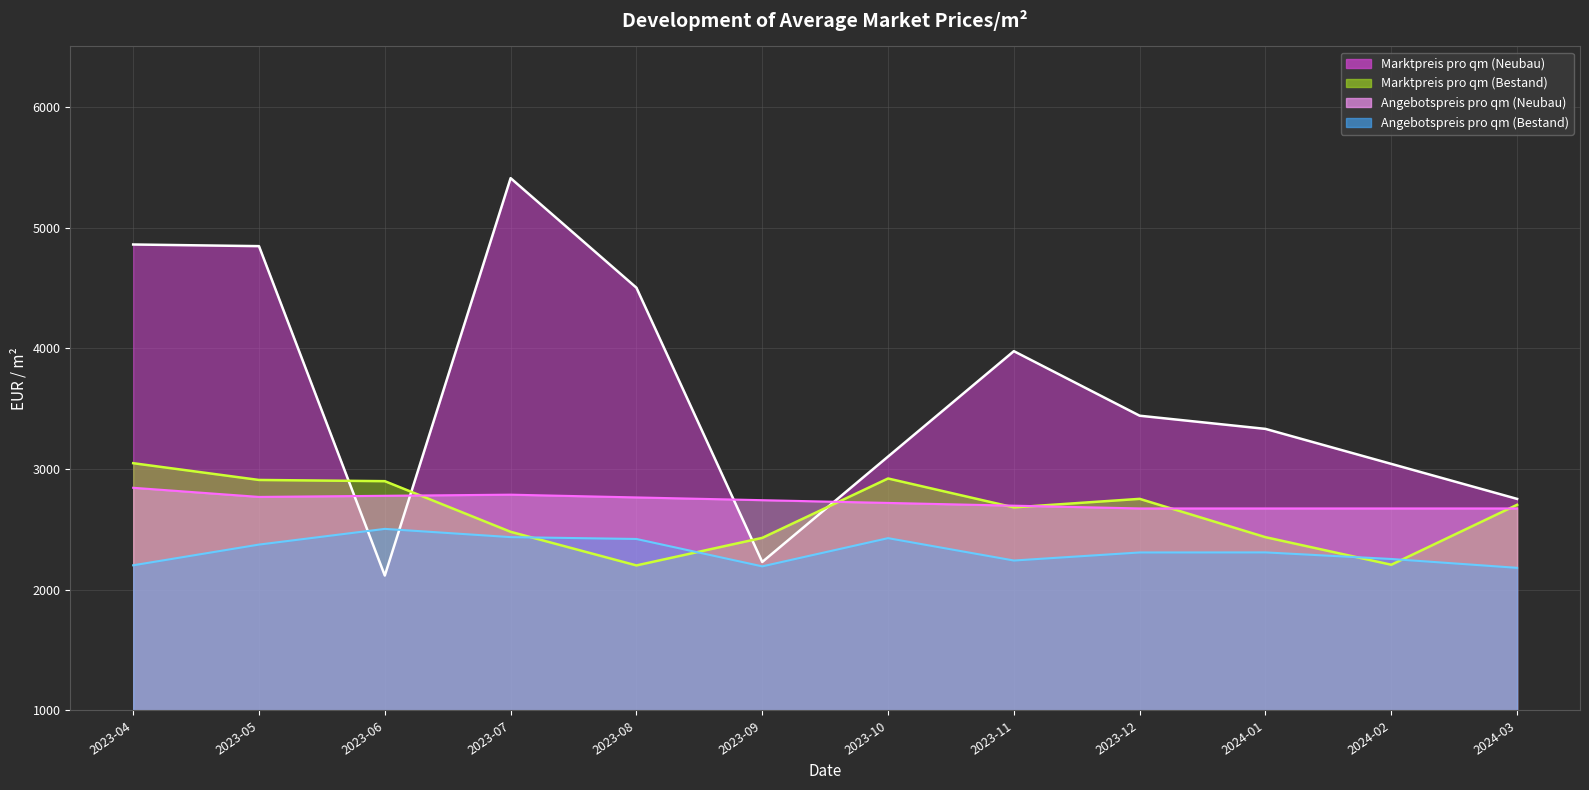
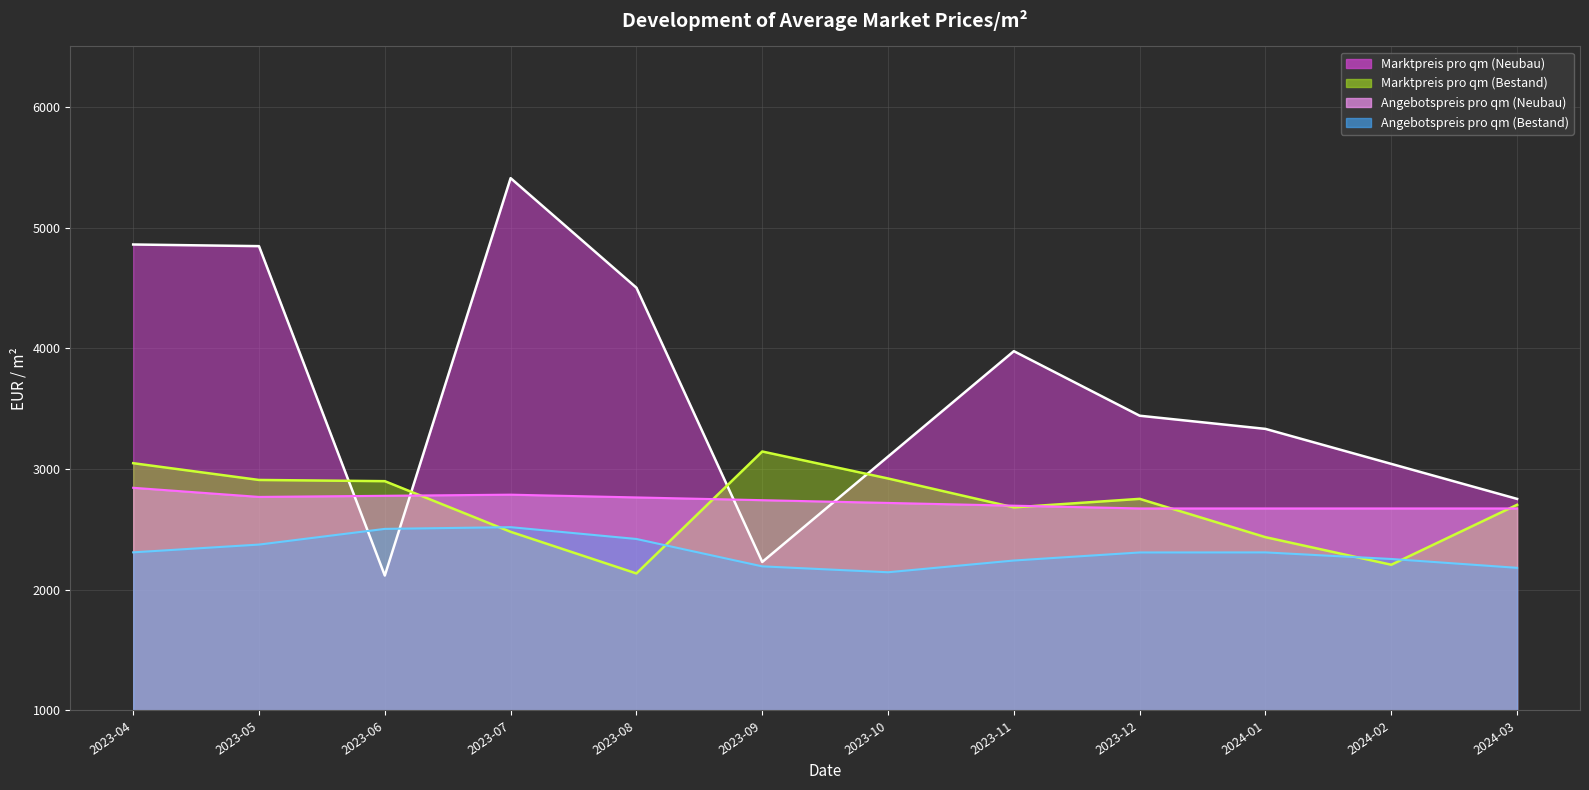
  {
    "Marktpreis pro qm (Bestand)": {
      "2023-04": 3050,
      "2023-05": 2910,
      "2023-06": 2900,
      "2023-07": 2480,
-     "2023-08": 2200,
-     "2023-09": 2430,
+     "2023-08": 2140,
+     "2023-09": 3150,
      "2023-10": 2920,
      "2023-12": 2750,
      "2024-01": 2440,
      "2024-02": 2210,
      "2024-03": 2700
    },
    "Angebotspreis pro qm (Bestand)": {
-     "2023-04": 2200,
+     "2023-04": 2310,
      "2023-05": 2370,
      "2023-06": 2500,
-     "2023-07": 2440,
+     "2023-07": 2520,
      "2023-08": 2420,
      "2023-09": 2190,
-     "2023-10": 2430,
+     "2023-10": 2140,
      "2023-11": 2240,
      "2023-12": 2310,
      "2024-01": 2310,
      "2024-02": 2250,
      "2024-03": 2180
    }
  }
